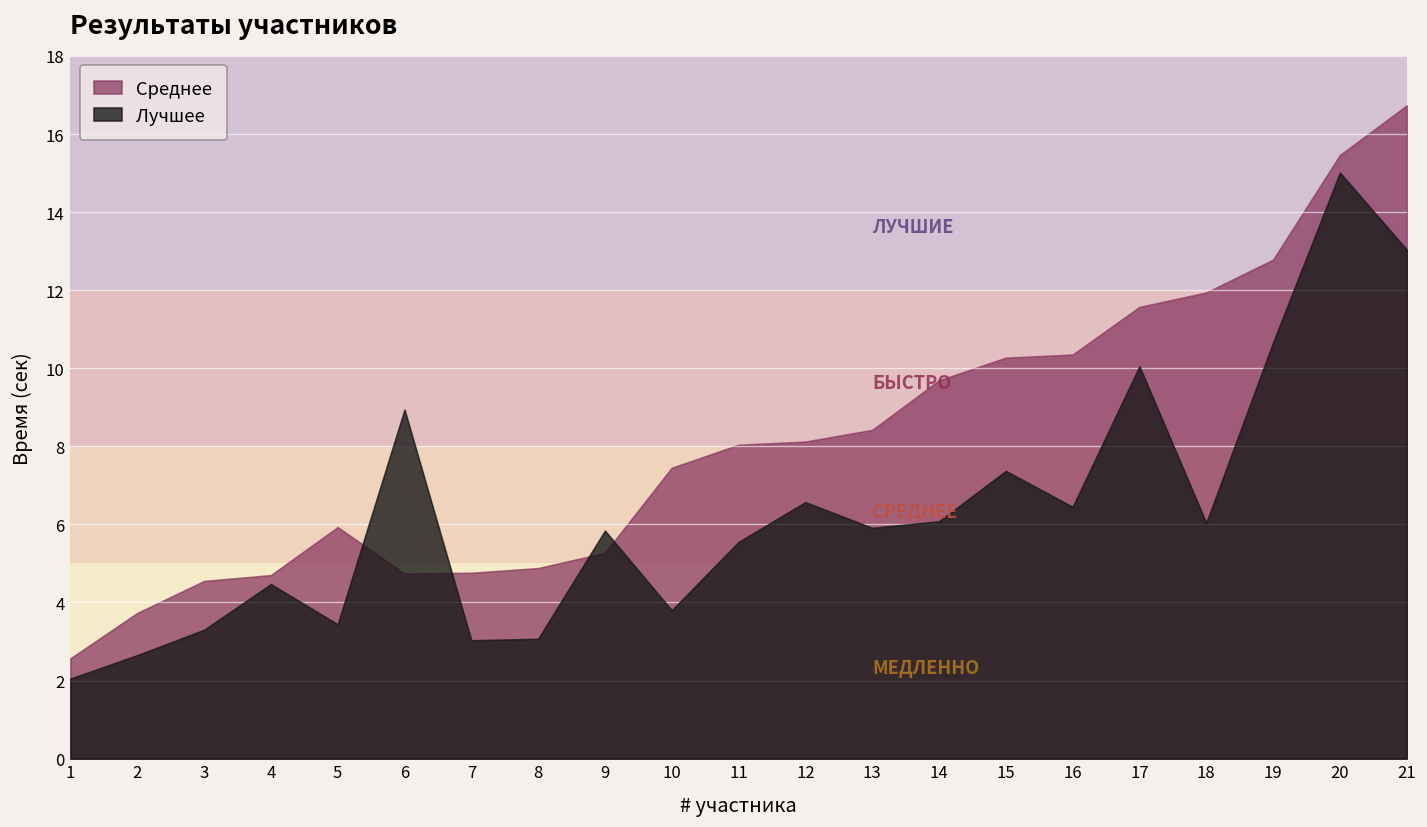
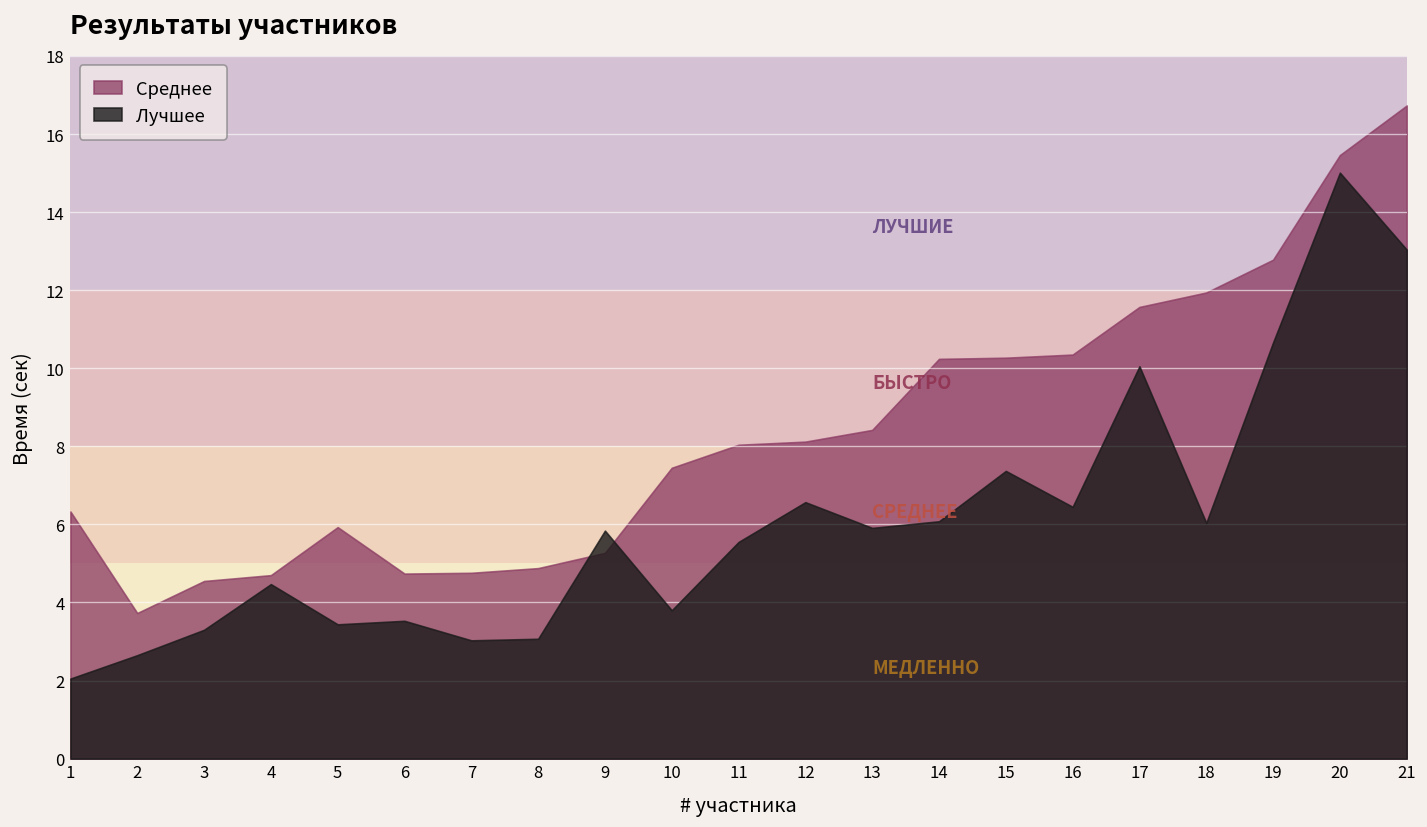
  {
    "Среднее": {
-     "1": 2.6,
+     "1": 6.3,
      "2": 3.7,
      "3": 4.6,
      "4": 4.7,
      "5": 5.9,
      "6": 4.7,
      "7": 4.8,
      "8": 4.9,
      "9": 5.3,
      "10": 7.5,
      "11": 8.0,
      "12": 8.1,
      "13": 8.4,
-     "14": 9.7,
+     "14": 10.2,
      "15": 10.3,
      "16": 10.4,
      "17": 11.6,
      "18": 11.9,
      "19": 12.8,
      "20": 15.5,
      "21": 16.7
    },
    "Лучшее": {
      "1": 2.1,
      "2": 2.7,
      "3": 3.3,
      "4": 4.5,
      "5": 3.4,
-     "6": 8.9,
+     "6": 3.5,
      "7": 3.0,
      "8": 3.1,
      "9": 5.8,
      "10": 3.8,
      "11": 5.6,
      "12": 6.6,
      "13": 5.9,
      "14": 6.1,
      "15": 7.4,
      "16": 6.5,
      "17": 10.1,
      "18": 6.0,
      "19": 10.7,
      "20": 15.0,
      "21": 13.0
    }
  }
